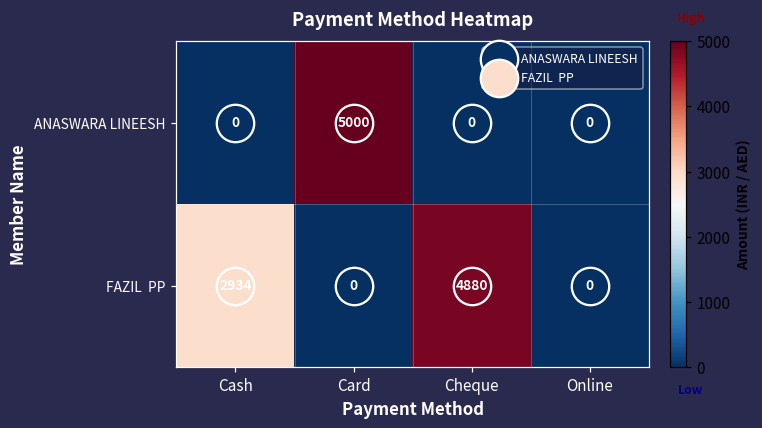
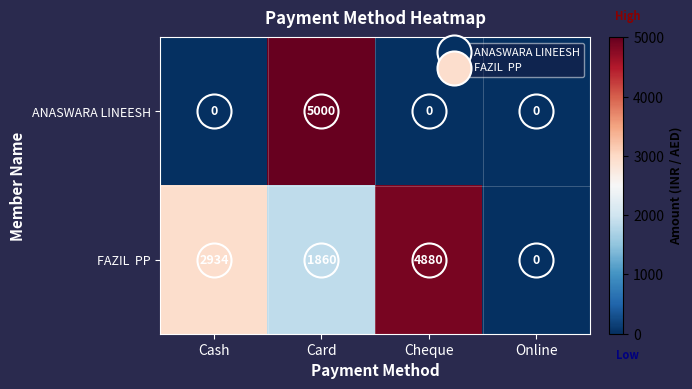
  {
    "FAZIL PP": {
-     "Card": 0
+     "Card": 1860
    }
  }
